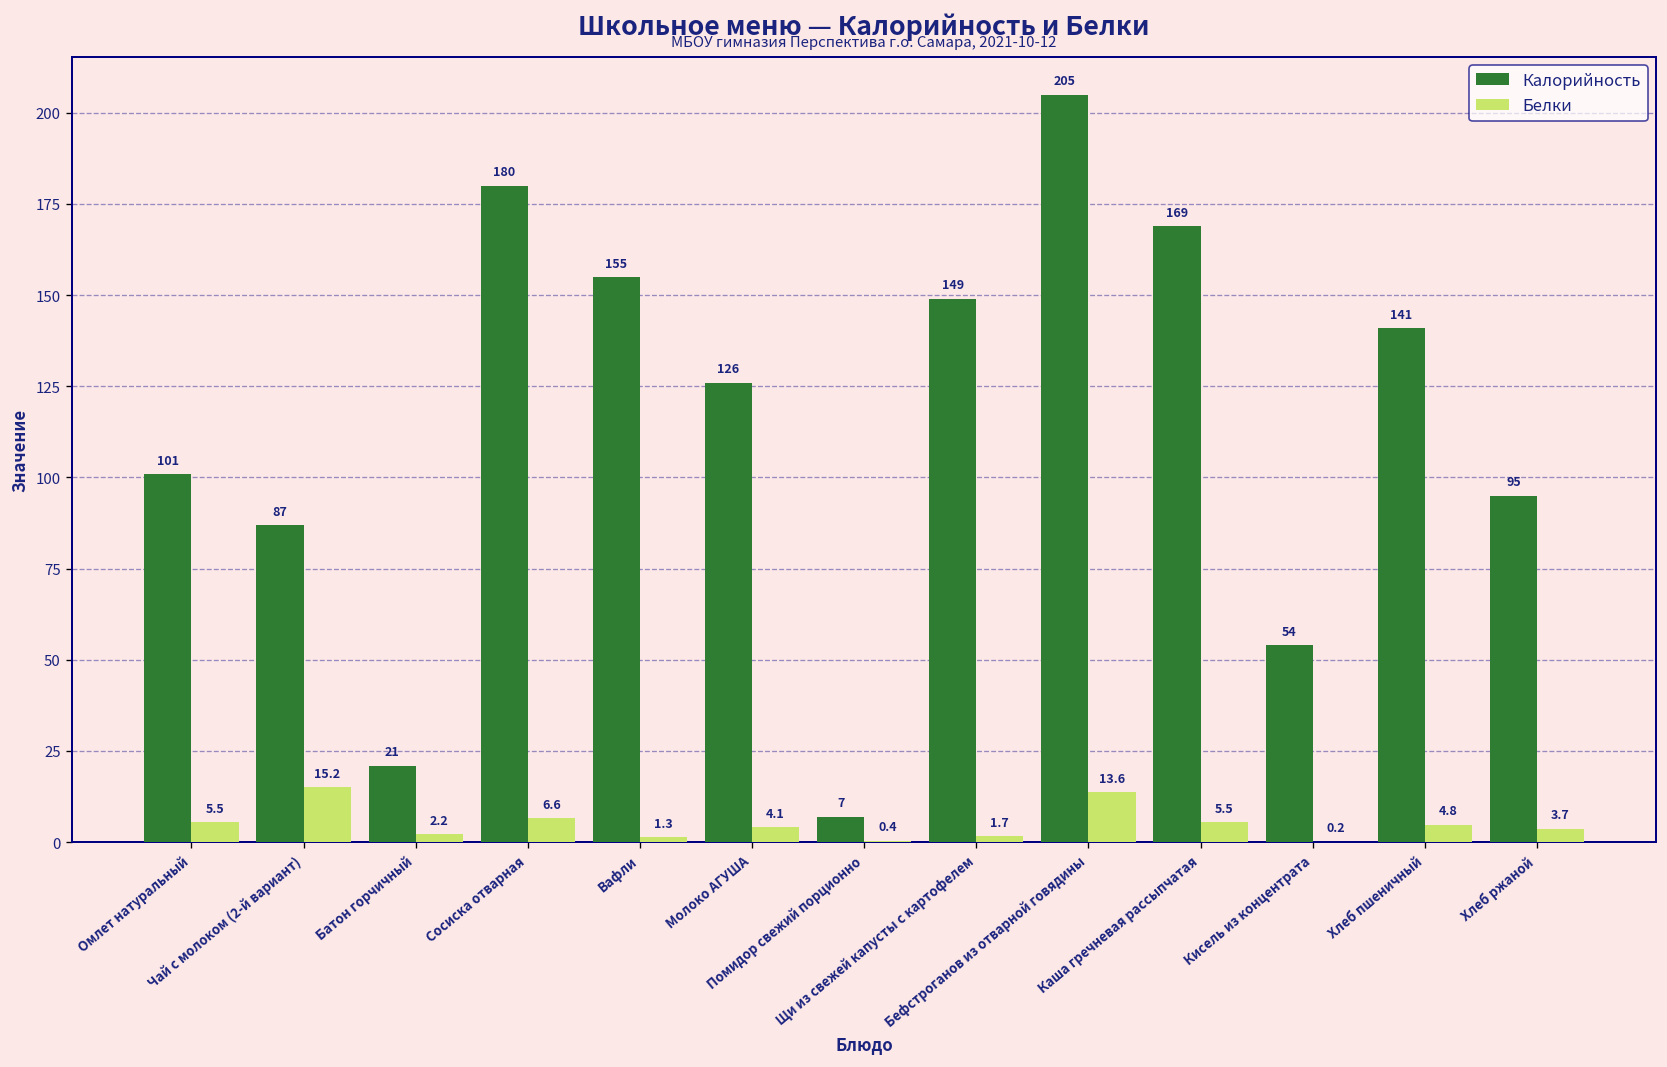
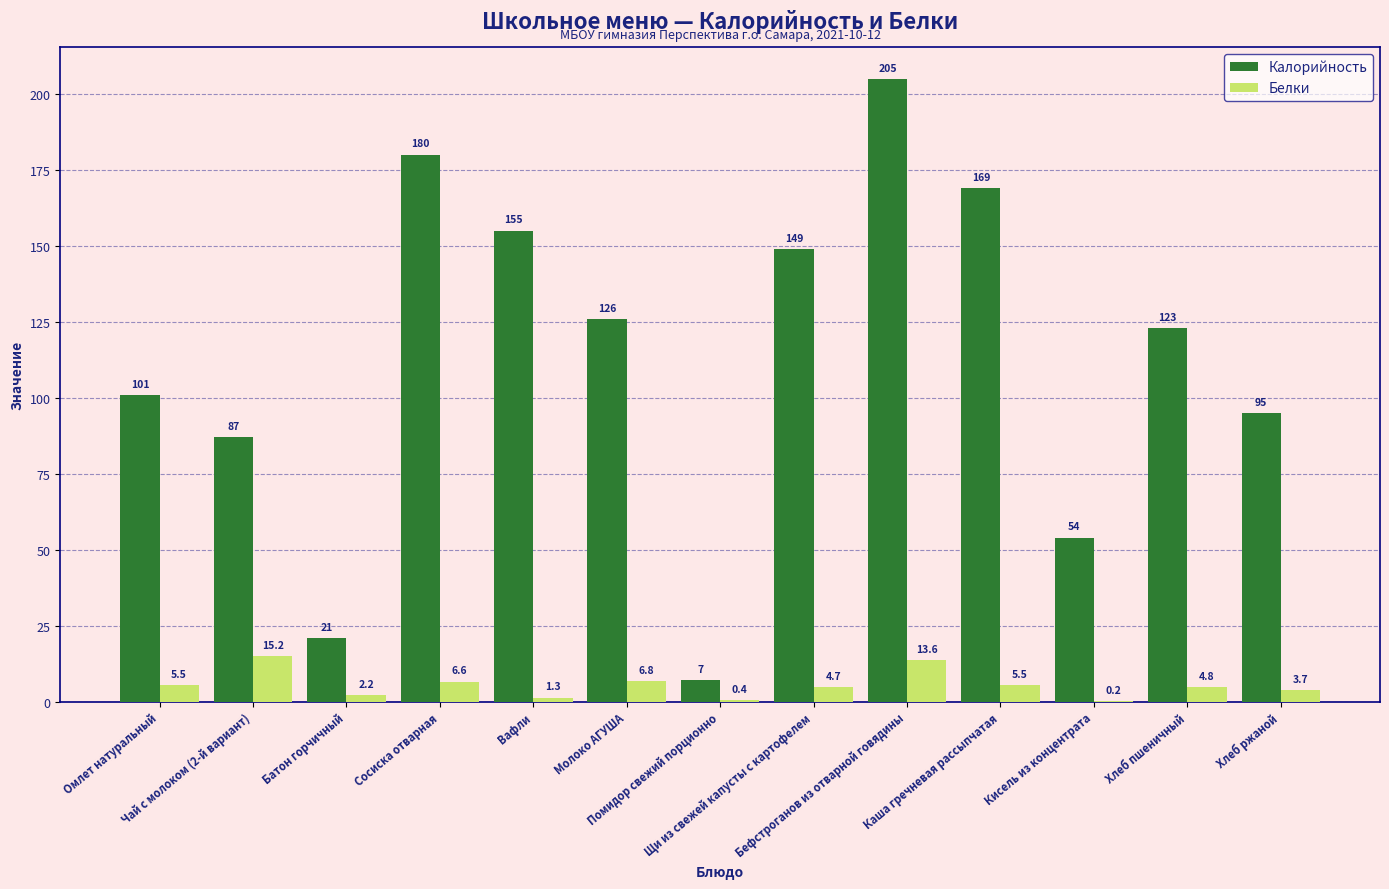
  {
    "Калорийность": {
      "Омлет натуральный": 101,
      "Чай с молоком (2-й вариант)": 87,
      "Батон горчичный": 21,
      "Сосиска отварная": 180,
      "Вафли": 155,
      "Молоко АГУША": 126,
      "Помидор свежий порционно": 7,
      "Щи из свежей капусты с картофелем": 149,
      "Бефстроганов из отварной говядины": 205,
      "Каша гречневая рассыпчатая": 169,
      "Кисель из концентрата": 54,
-     "Хлеб пшеничный": 141,
+     "Хлеб пшеничный": 123,
      "Хлеб ржаной": 95
    },
    "Белки": {
      "Омлет натуральный": 5.5,
      "Чай с молоком (2-й вариант)": 15.2,
      "Батон горчичный": 2.2,
      "Сосиска отварная": 6.6,
      "Вафли": 1.3,
-     "Молоко АГУША": 4.1,
+     "Молоко АГУША": 6.8,
      "Помидор свежий порционно": 0.4,
-     "Щи из свежей капусты с картофелем": 1.7,
+     "Щи из свежей капусты с картофелем": 4.7,
      "Бефстроганов из отварной говядины": 13.6,
      "Каша гречневая рассыпчатая": 5.5,
      "Кисель из концентрата": 0.2,
      "Хлеб пшеничный": 4.8,
      "Хлеб ржаной": 3.7
    }
  }
